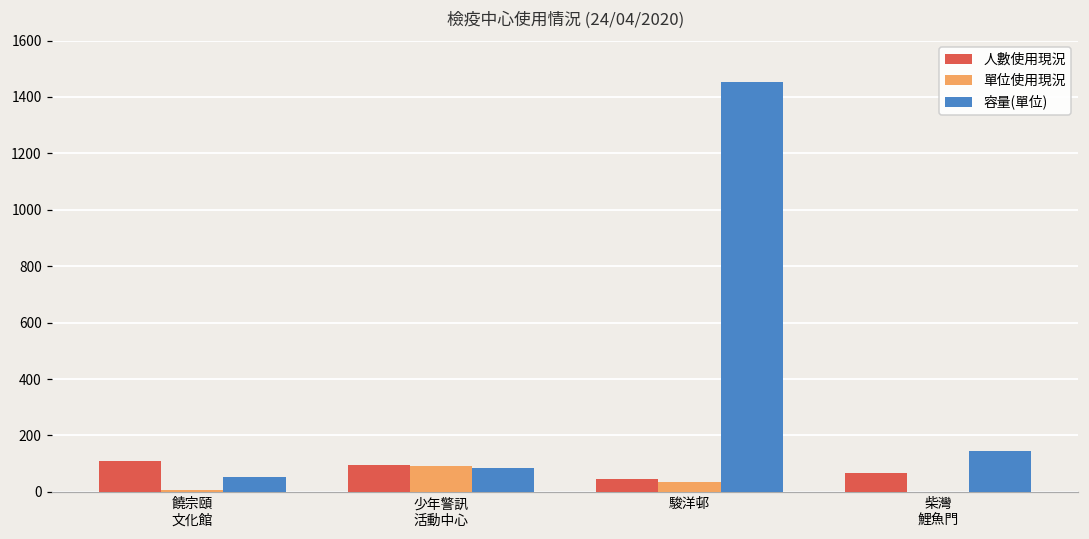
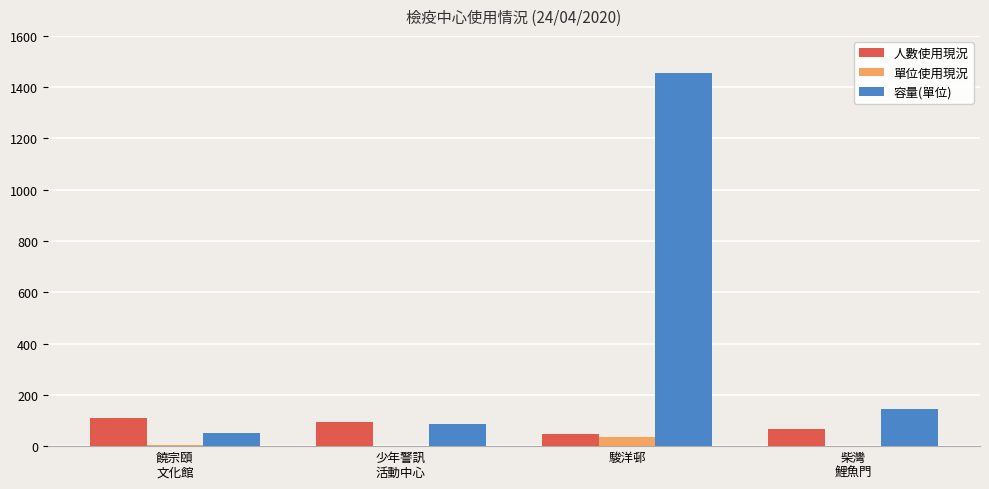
  {
    "人數使用現況": {
      "饒宗頤 文化館": 110,
      "少年警訊 活動中心": 90,
      "駿洋邨": 50,
      "柴灣 鯉魚門": 70
    },
    "單位使用現況": {
-     "少年警訊 活動中心": 90,
+     "少年警訊 活動中心": 0,
      "駿洋邨": 40,
      "柴灣 鯉魚門": 0
    },
    "容量(單位)": {
      "饒宗頤 文化館": 50,
      "少年警訊 活動中心": 90,
      "駿洋邨": 1450,
      "柴灣 鯉魚門": 150
    }
  }
